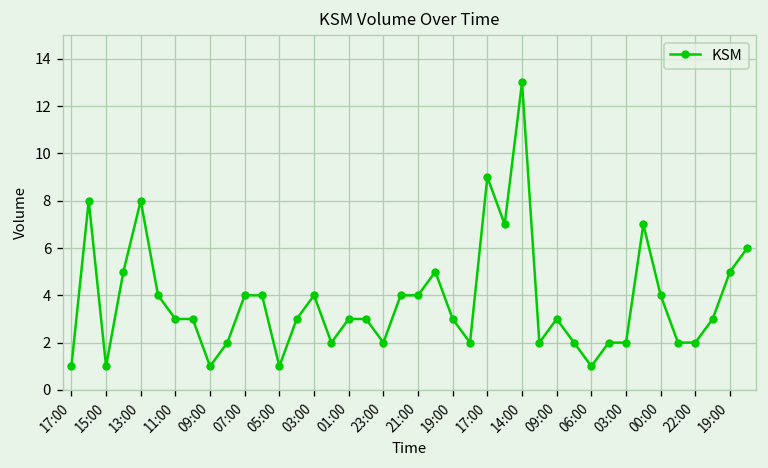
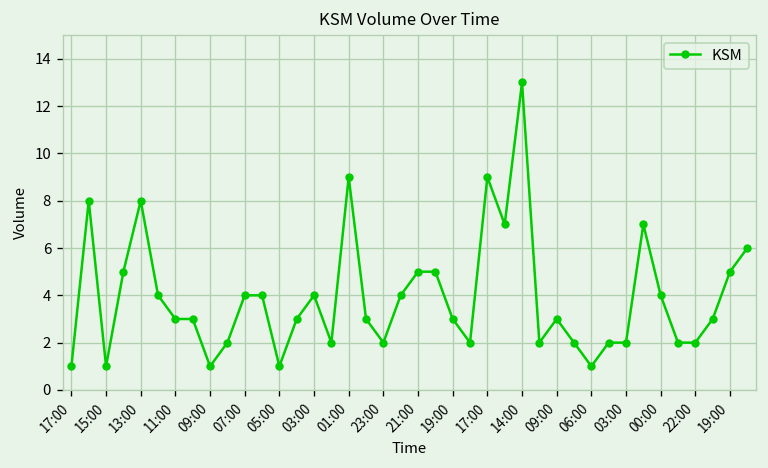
  {
    "15:00": 1,
    "13:00": 8,
    "05:00": 1,
-   "01:00": 3,
-   "21:00": 4
+   "01:00": 9,
+   "21:00": 5
  }
